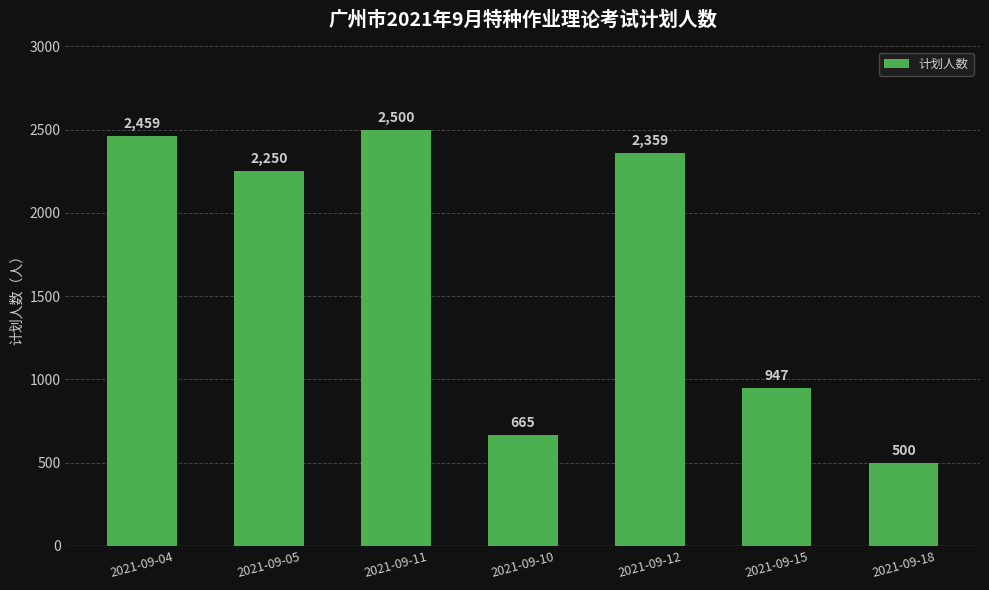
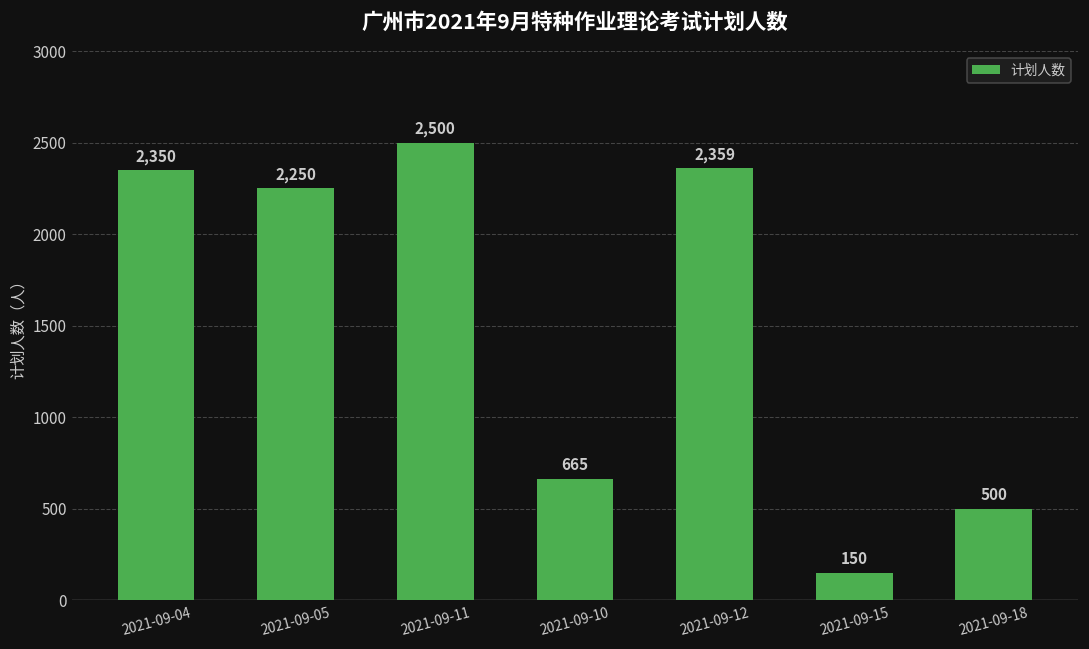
  {
-   "2021-09-04": "2,459",
+   "2021-09-04": "2,350",
    "2021-09-05": "2,250",
    "2021-09-11": "2,500",
    "2021-09-10": "665",
    "2021-09-12": "2,359",
-   "2021-09-15": "947",
+   "2021-09-15": "150",
    "2021-09-18": "500"
  }
